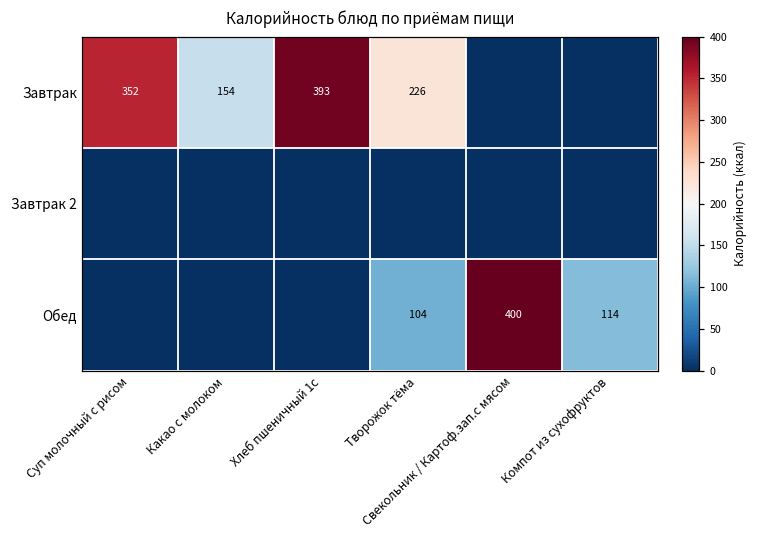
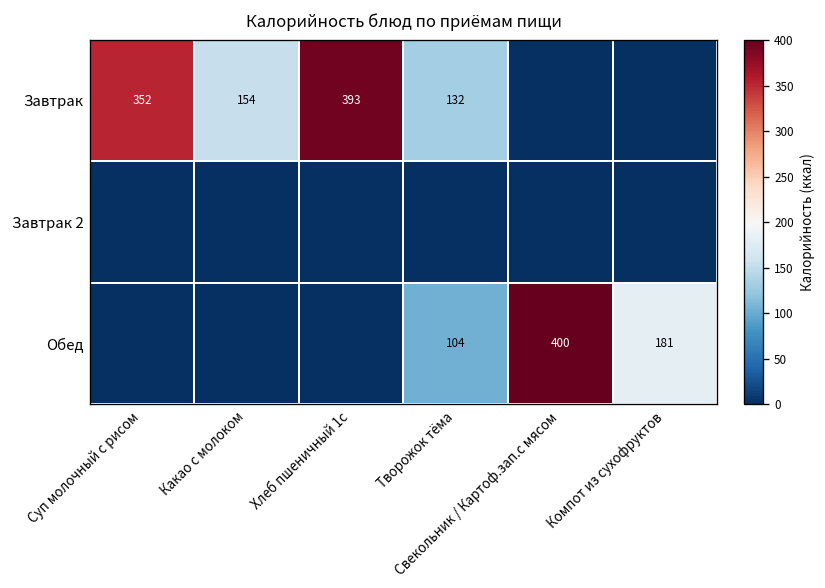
  {
    "Завтрак": {
      "Суп молочный с рисом": 352,
      "Какао с молоком": 154,
      "Хлеб пшеничный 1с": 393,
-     "Творожок тёма": 226
+     "Творожок тёма": 132
    },
    "Обед": {
      "Творожок тёма": 104,
      "Свекольник / Картоф.зап.с мясом": 400,
-     "Компот из сухофруктов": 114
+     "Компот из сухофруктов": 181
    }
  }
